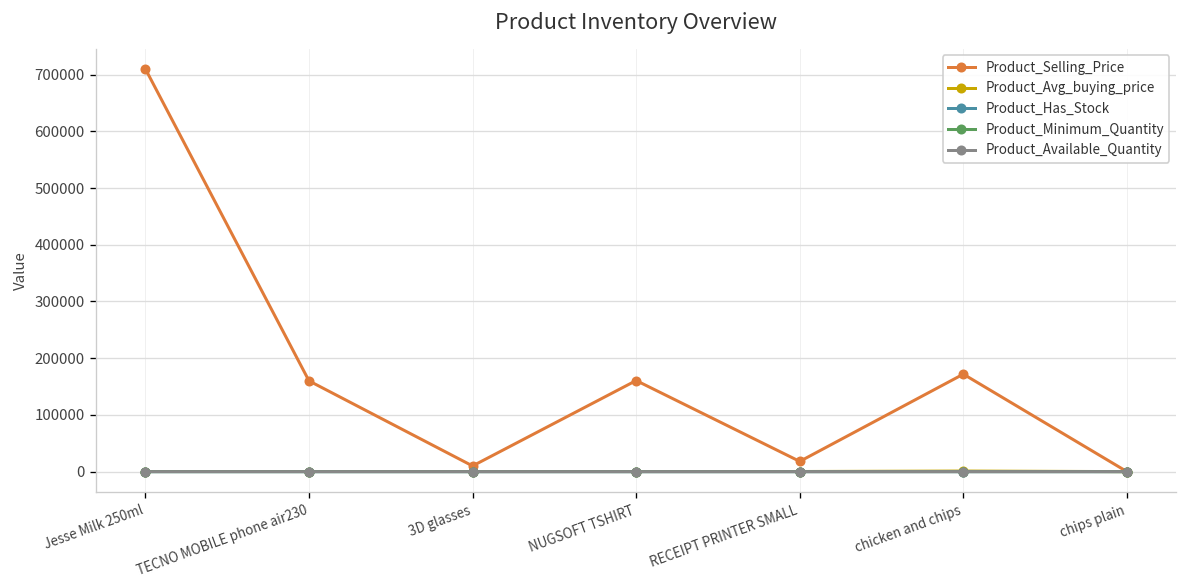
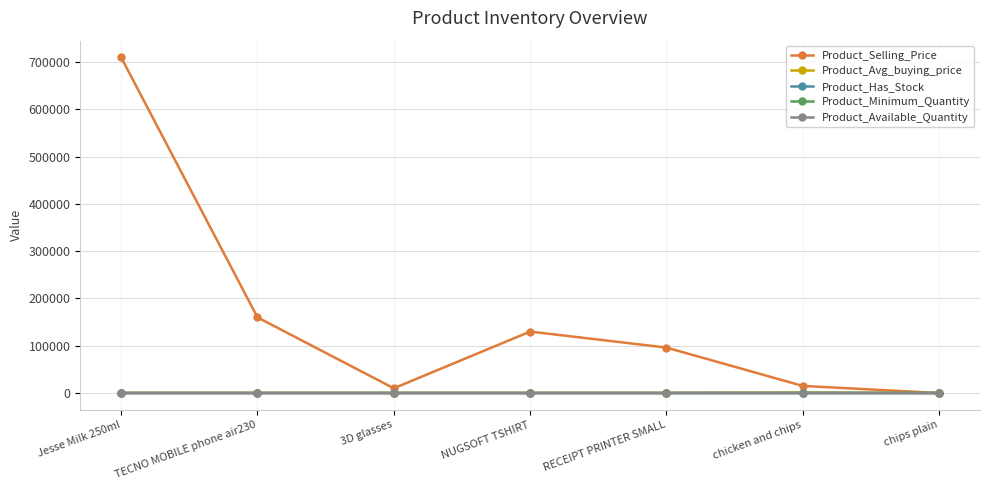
  {
    "Product_Selling_Price": {
      "Jesse Milk 250ml": 710000,
      "TECNO MOBILE phone air230": 160000,
      "3D glasses": 10000,
-     "NUGSOFT TSHIRT": 160000,
-     "RECEIPT PRINTER SMALL": 20000,
-     "chicken and chips": 170000
+     "NUGSOFT TSHIRT": 130000,
+     "RECEIPT PRINTER SMALL": 100000,
+     "chicken and chips": 20000
    }
  }
